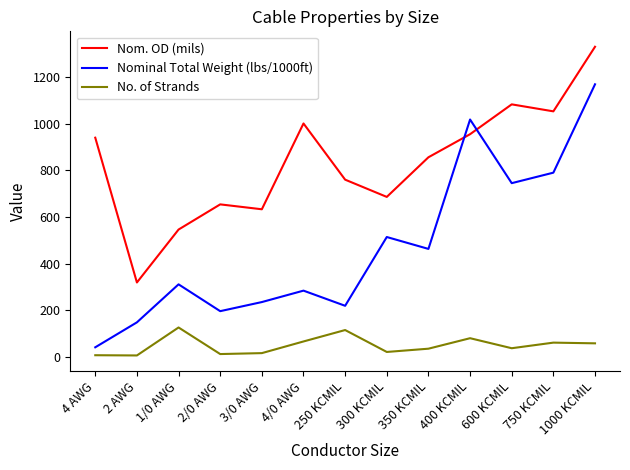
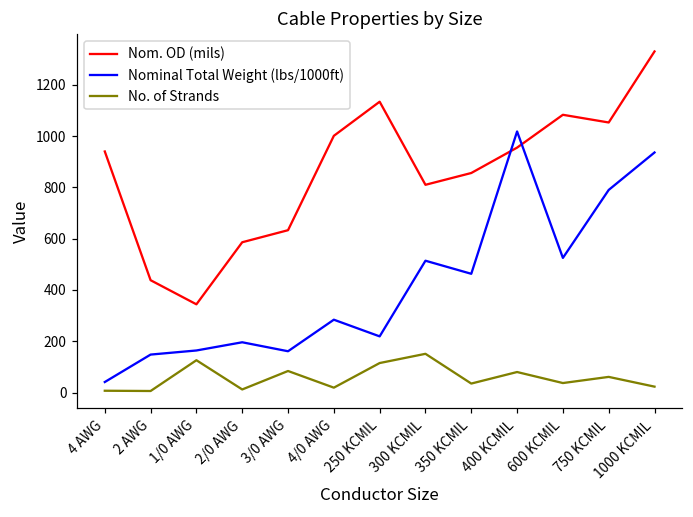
  {
    "Nom. OD (mils)": {
      "4 AWG": 940,
-     "2 AWG": 320,
-     "1/0 AWG": 550,
-     "2/0 AWG": 650,
+     "2 AWG": 440,
+     "1/0 AWG": 340,
+     "2/0 AWG": 590,
      "3/0 AWG": 630,
      "4/0 AWG": 1000,
-     "250 KCMIL": 760,
-     "300 KCMIL": 690,
+     "250 KCMIL": 1130,
+     "300 KCMIL": 810,
      "350 KCMIL": 860,
      "400 KCMIL": 960,
      "600 KCMIL": 1080,
      "750 KCMIL": 1050,
      "1000 KCMIL": 1330
    },
    "Nominal Total Weight (lbs/1000ft)": {
      "4 AWG": 40,
      "2 AWG": 150,
-     "1/0 AWG": 310,
+     "1/0 AWG": 160,
      "2/0 AWG": 200,
-     "3/0 AWG": 240,
+     "3/0 AWG": 160,
      "4/0 AWG": 280,
      "250 KCMIL": 220,
      "300 KCMIL": 510,
      "350 KCMIL": 460,
      "400 KCMIL": 1020,
-     "600 KCMIL": 750,
+     "600 KCMIL": 530,
      "750 KCMIL": 790,
-     "1000 KCMIL": 1170
+     "1000 KCMIL": 940
    },
    "No. of Strands": {
      "4 AWG": 10,
      "2 AWG": 10,
      "1/0 AWG": 130,
      "2/0 AWG": 10,
-     "3/0 AWG": 20,
-     "4/0 AWG": 70,
+     "3/0 AWG": 80,
+     "4/0 AWG": 20,
      "250 KCMIL": 120,
-     "300 KCMIL": 20,
+     "300 KCMIL": 150,
      "350 KCMIL": 40,
      "400 KCMIL": 80,
      "600 KCMIL": 40,
      "750 KCMIL": 60,
-     "1000 KCMIL": 60
+     "1000 KCMIL": 20
    }
  }
